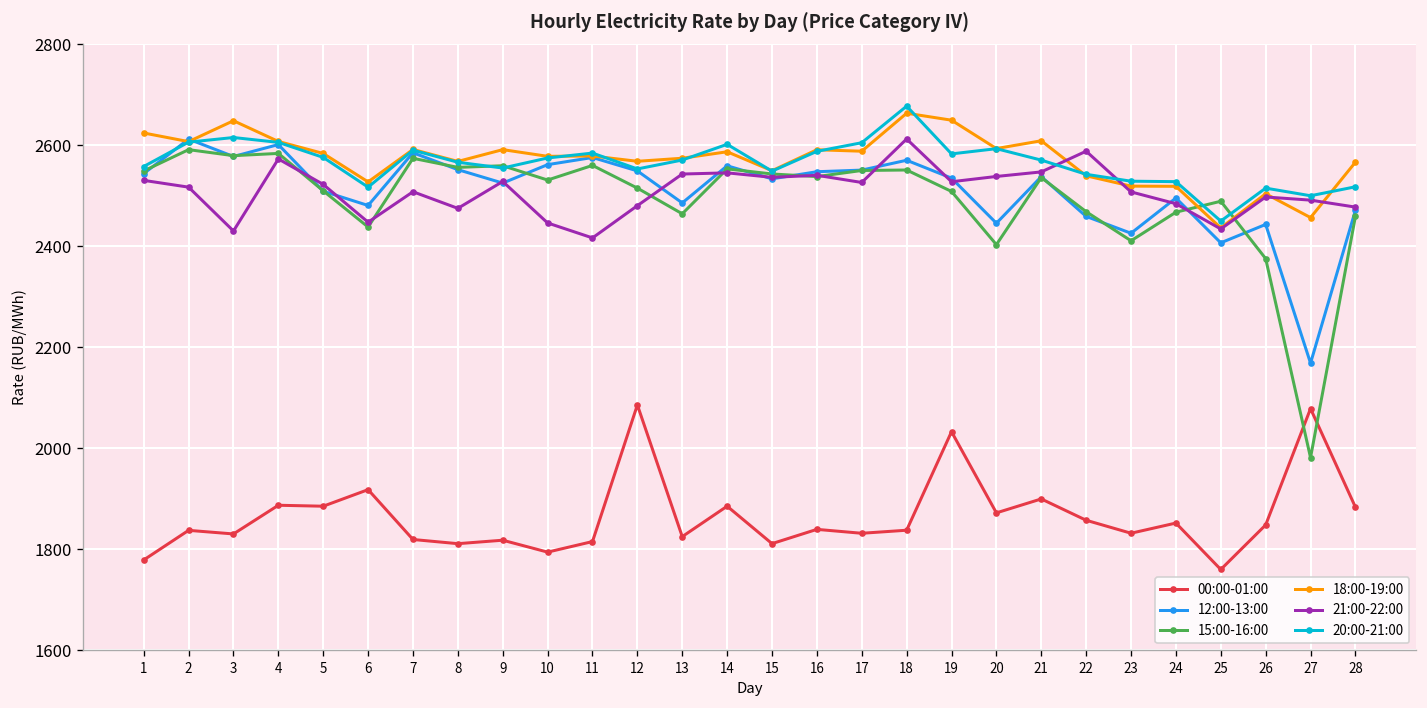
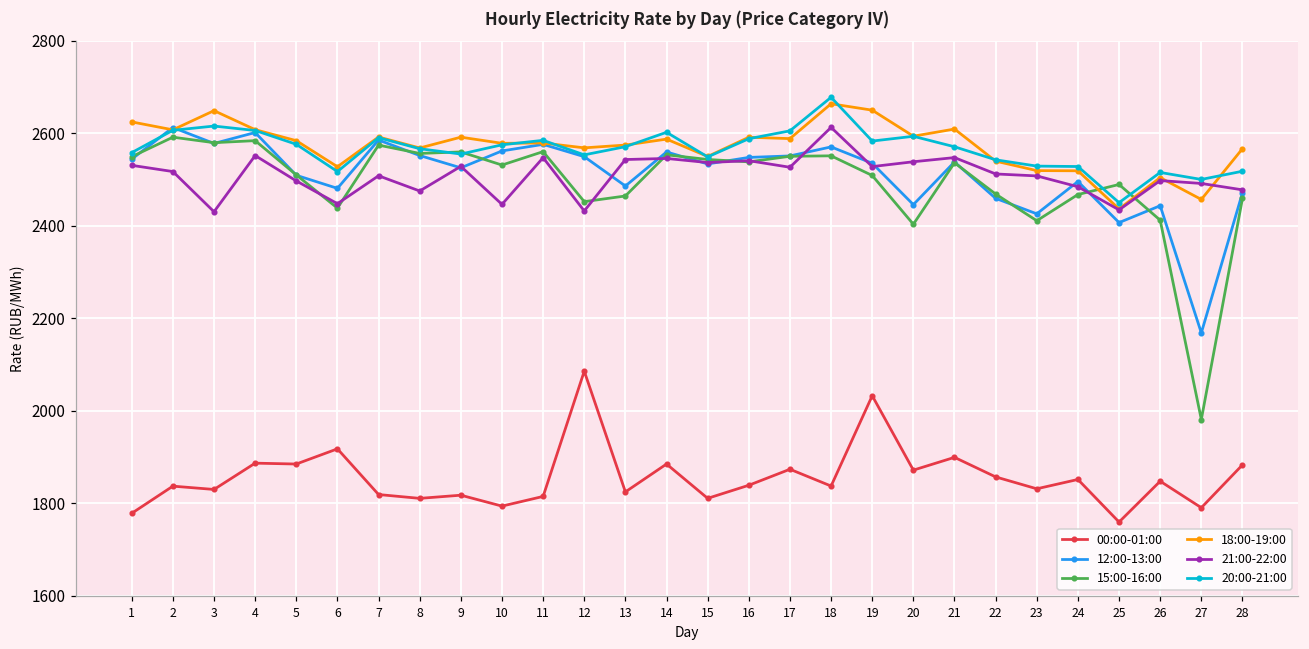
  {
    "00:00-01:00": {
      "1": 1780,
      "2": 1840,
      "3": 1830,
      "4": 1890,
      "5": 1880,
      "6": 1920,
      "7": 1820,
      "8": 1810,
      "9": 1820,
      "10": 1790,
      "11": 1810,
      "12": 2090,
      "13": 1820,
      "14": 1890,
      "15": 1810,
      "16": 1840,
-     "17": 1830,
+     "17": 1870,
      "18": 1840,
      "19": 2030,
      "20": 1870,
      "21": 1900,
      "22": 1860,
      "23": 1830,
      "24": 1850,
      "25": 1760,
      "26": 1850,
-     "27": 2080,
+     "27": 1790,
      "28": 1880
    },
    "15:00-16:00": {
      "2": 2590,
      "4": 2580,
      "6": 2440,
      "7": 2570,
      "10": 2530,
      "11": 2560,
-     "12": 2520,
+     "12": 2450,
      "13": 2460,
      "18": 2550,
      "19": 2510,
      "20": 2400,
      "22": 2470,
      "23": 2410,
      "24": 2470,
      "25": 2490,
-     "26": 2380,
+     "26": 2410,
      "27": 1980,
      "28": 2460
    },
    "18:00-19:00": {
      "1": 2620,
      "3": 2650,
      "5": 2580,
      "6": 2530,
      "9": 2590,
      "12": 2570,
      "14": 2590,
      "17": 2590,
      "18": 2660,
      "19": 2650,
      "21": 2610,
      "23": 2520,
      "24": 2520,
      "26": 2500,
      "27": 2460,
      "28": 2570
    },
    "21:00-22:00": {
      "1": 2530,
      "2": 2520,
      "3": 2430,
-     "4": 2570,
-     "5": 2520,
+     "4": 2550,
+     "5": 2500,
      "6": 2450,
      "7": 2510,
      "8": 2480,
      "10": 2450,
-     "11": 2420,
-     "12": 2480,
+     "11": 2550,
+     "12": 2430,
      "13": 2540,
      "14": 2550,
      "17": 2530,
      "18": 2610,
      "19": 2530,
      "20": 2540,
      "21": 2550,
-     "22": 2590,
+     "22": 2510,
      "23": 2510,
      "24": 2480,
      "26": 2500,
      "27": 2490,
      "28": 2480
    }
  }
